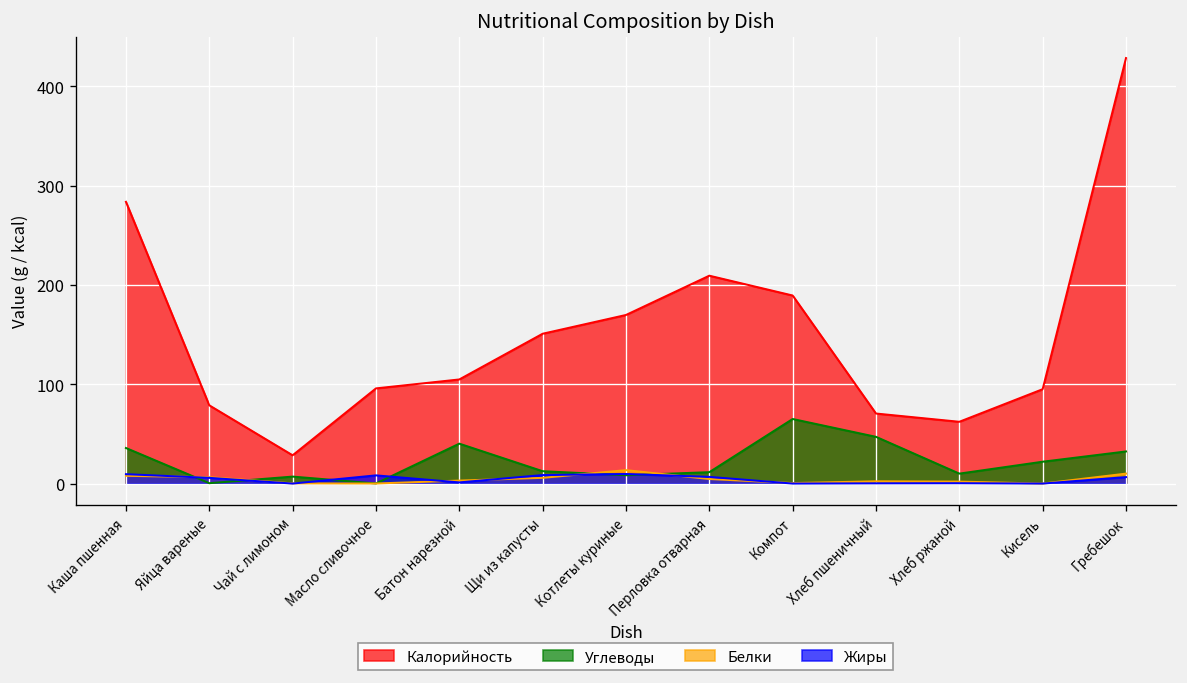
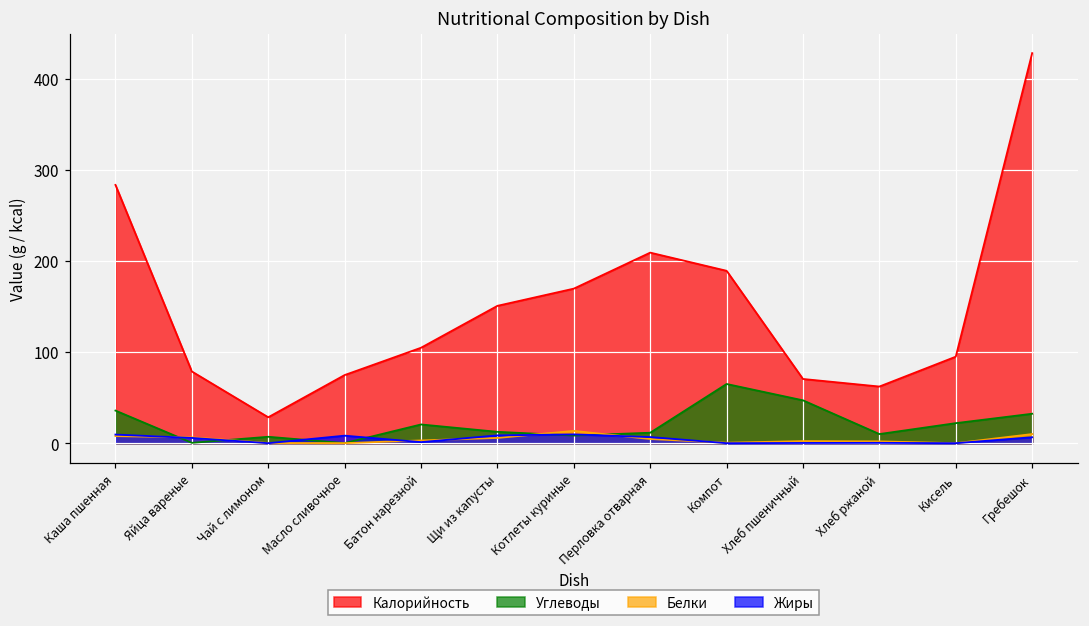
  {
    "Калорийность": {
      "Каша пшенная": 280,
      "Яйца вареные": 80,
      "Чай с лимоном": 30,
-     "Масло сливочное": 100,
+     "Масло сливочное": 70,
      "Батон нарезной": 100,
      "Щи из капусты": 150,
      "Котлеты куриные": 170,
      "Перловка отварная": 210,
      "Компот": 190,
      "Хлеб пшеничный": 70,
      "Хлеб ржаной": 60,
      "Кисель": 100,
      "Гребешок": 430
    },
    "Углеводы": {
      "Каша пшенная": 40,
      "Яйца вареные": 0,
      "Чай с лимоном": 10,
-     "Батон нарезной": 40,
+     "Батон нарезной": 20,
      "Щи из капусты": 10,
      "Перловка отварная": 10,
      "Компот": 70,
      "Хлеб пшеничный": 50,
      "Хлеб ржаной": 10,
      "Кисель": 20,
      "Гребешок": 30
    },
    "Белки": {
      "Котлеты куриные": 10,
      "Гребешок": 10
    },
    "Жиры": {
      "Масло сливочное": 10,
      "Гребешок": 10
    }
  }
